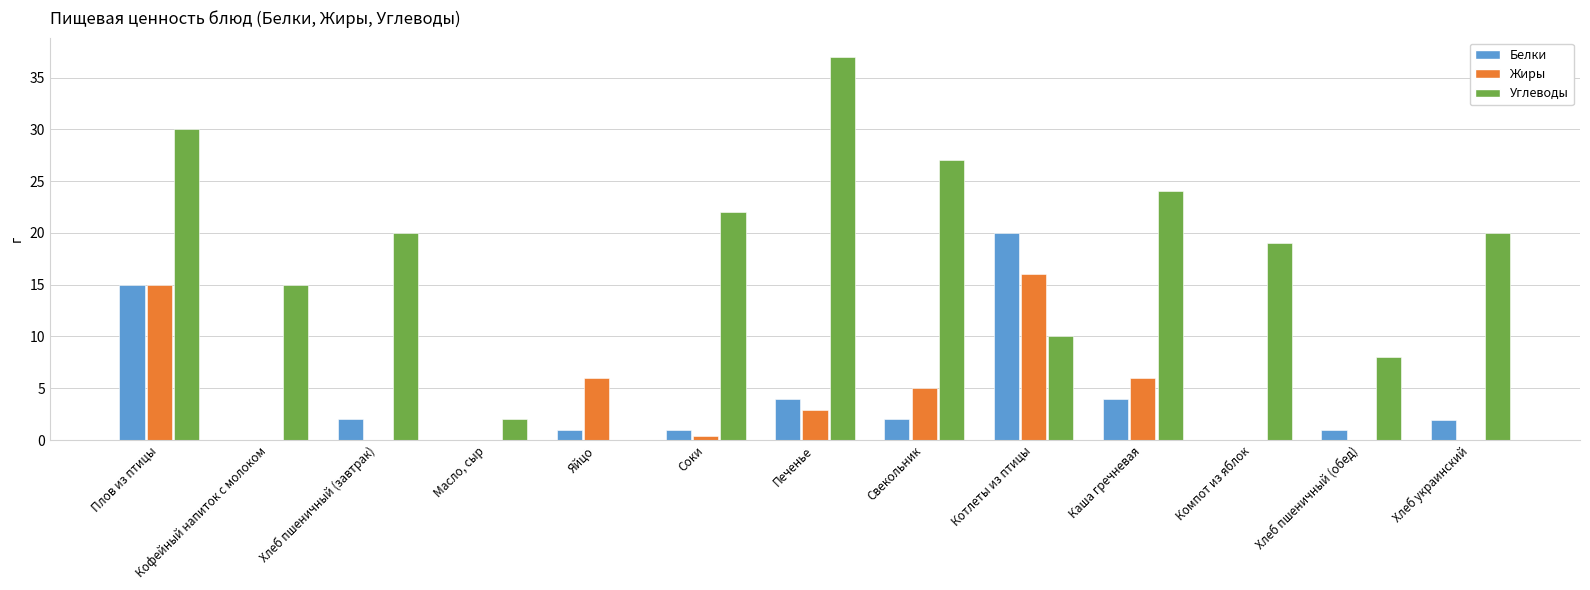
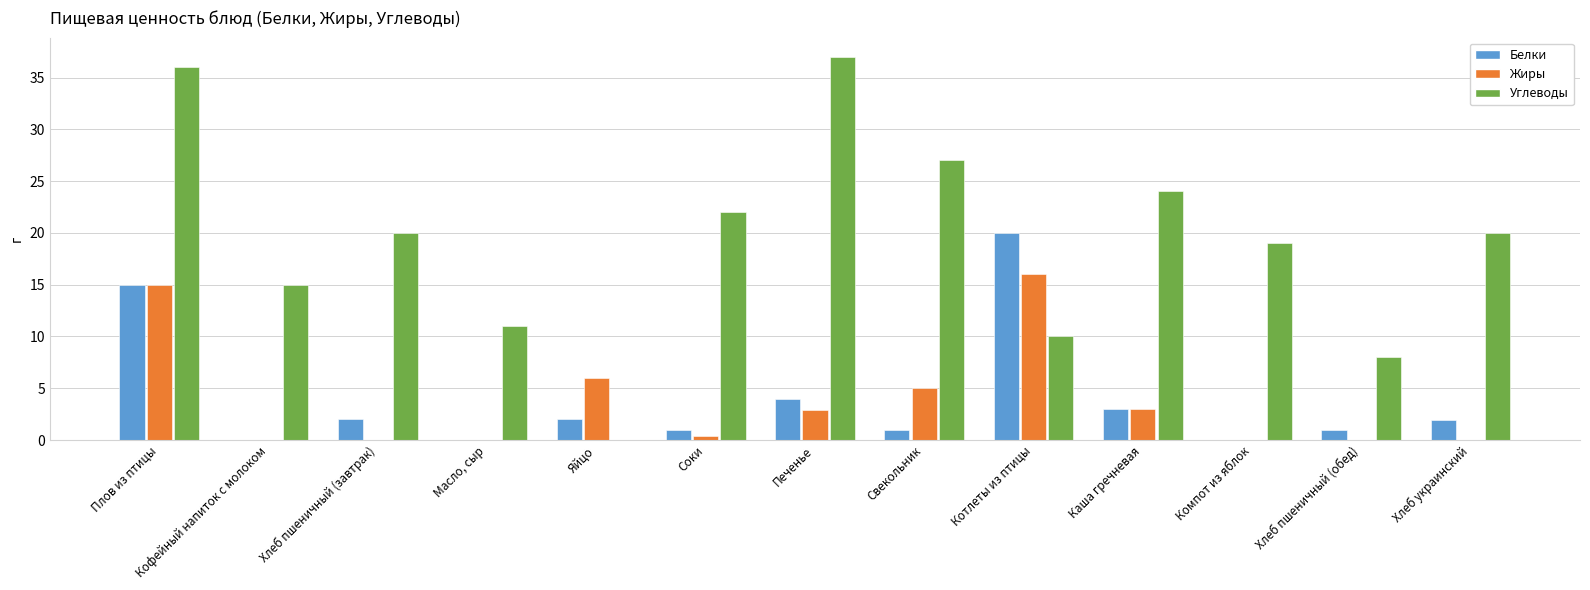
  {
    "Белки": {
      "Плов из птицы": 15,
      "Кофейный напиток с молоком": 0,
      "Хлеб пшеничный (завтрак)": 2,
      "Масло, сыр": 0,
-     "Яйцо": 1,
+     "Яйцо": 2,
      "Соки": 1,
      "Печенье": 4,
-     "Свекольник": 2,
+     "Свекольник": 1,
      "Котлеты из птицы": 20,
-     "Каша гречневая": 4,
+     "Каша гречневая": 3,
      "Компот из яблок": 0,
      "Хлеб пшеничный (обед)": 1,
      "Хлеб украинский": 2
    },
    "Жиры": {
      "Плов из птицы": 15,
      "Кофейный напиток с молоком": 0,
      "Хлеб пшеничный (завтрак)": 0,
      "Масло, сыр": 0,
      "Яйцо": 6,
      "Соки": 0.4,
      "Печенье": 3,
      "Свекольник": 5,
      "Котлеты из птицы": 16,
-     "Каша гречневая": 6,
+     "Каша гречневая": 3,
      "Компот из яблок": 0,
      "Хлеб пшеничный (обед)": 0,
      "Хлеб украинский": 0
    },
    "Углеводы": {
-     "Плов из птицы": 30,
+     "Плов из птицы": 36,
      "Кофейный напиток с молоком": 15,
      "Хлеб пшеничный (завтрак)": 20,
-     "Масло, сыр": 2,
+     "Масло, сыр": 11,
      "Яйцо": 0,
      "Соки": 22,
      "Печенье": 37,
      "Свекольник": 27,
      "Котлеты из птицы": 10,
      "Каша гречневая": 24,
      "Компот из яблок": 19,
      "Хлеб пшеничный (обед)": 8,
      "Хлеб украинский": 20
    }
  }
